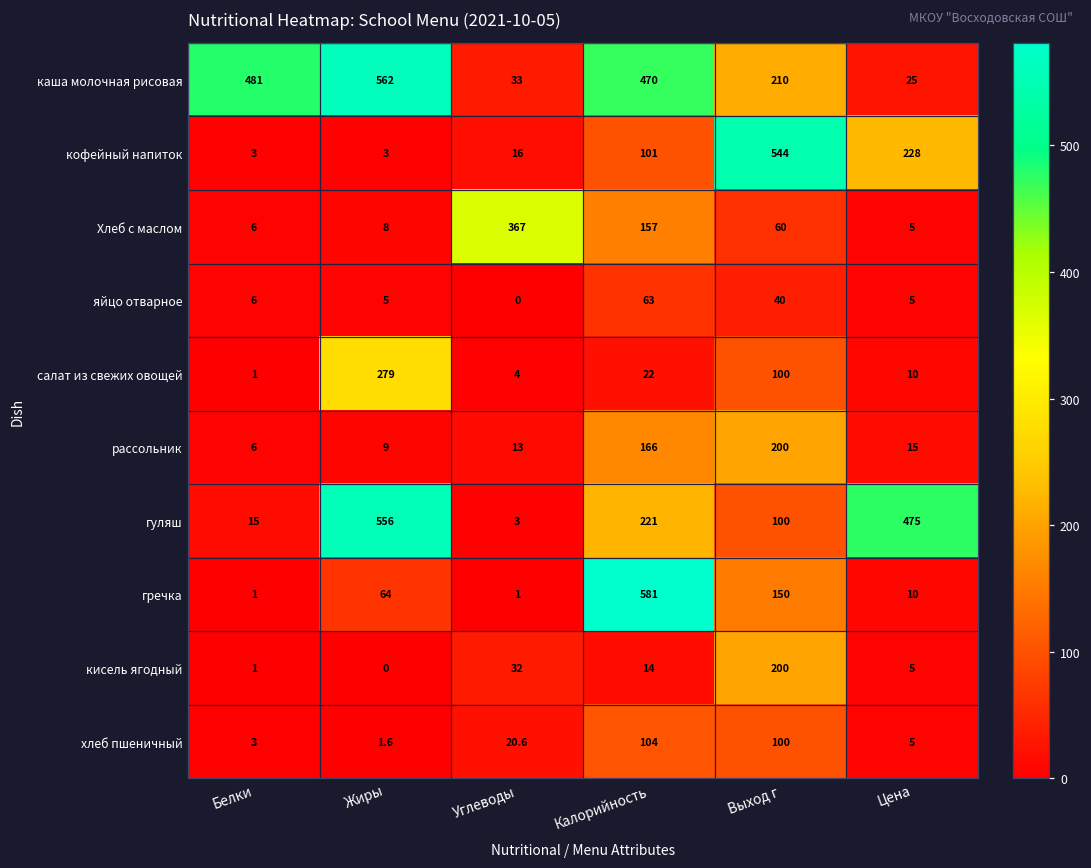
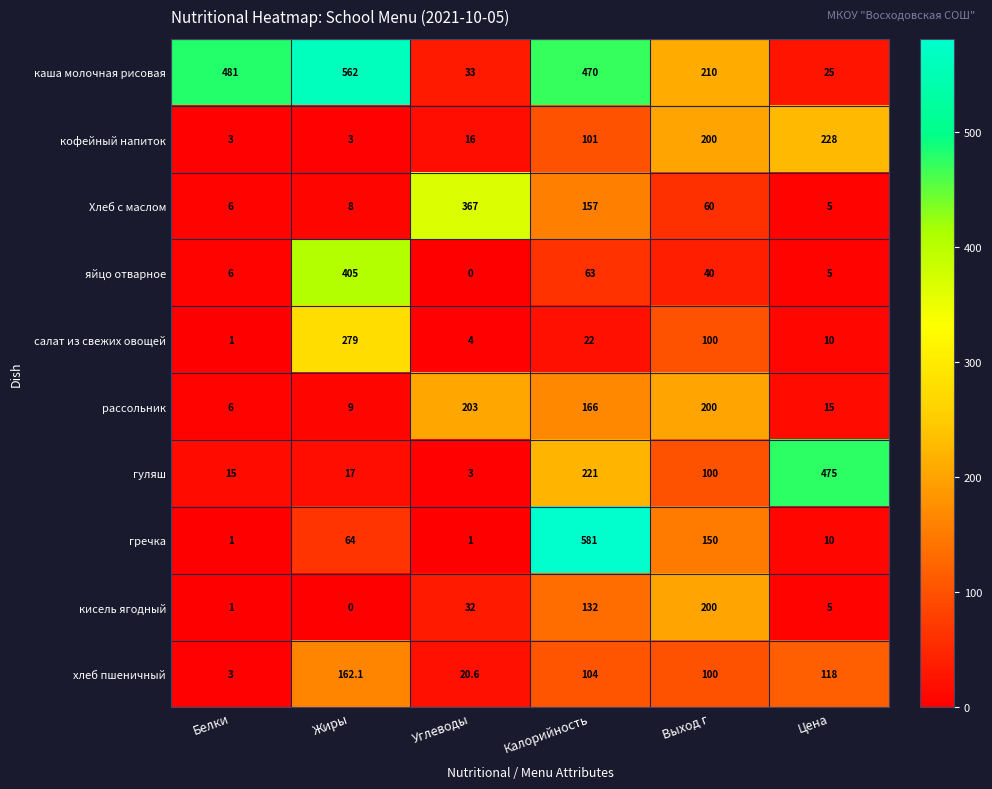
  {
    "каша молочная рисовая": {
      "Белки": 481,
      "Жиры": 562,
      "Углеводы": 33,
      "Калорийность": 470,
      "Выход г": 210,
      "Цена": 25
    },
    "кофейный напиток": {
      "Белки": 3,
      "Жиры": 3,
      "Углеводы": 16,
      "Калорийность": 101,
-     "Выход г": 544,
+     "Выход г": 200,
      "Цена": 228
    },
    "Хлеб с маслом": {
      "Белки": 6,
      "Жиры": 8,
      "Углеводы": 367,
      "Калорийность": 157,
      "Выход г": 60,
      "Цена": 5
    },
    "яйцо отварное": {
      "Белки": 6,
-     "Жиры": 5,
+     "Жиры": 405,
      "Углеводы": 0,
      "Калорийность": 63,
      "Выход г": 40,
      "Цена": 5
    },
    "салат из свежих овощей": {
      "Белки": 1,
      "Жиры": 279,
      "Углеводы": 4,
      "Калорийность": 22,
      "Выход г": 100,
      "Цена": 10
    },
    "рассольник": {
      "Белки": 6,
      "Жиры": 9,
-     "Углеводы": 13,
+     "Углеводы": 203,
      "Калорийность": 166,
      "Выход г": 200,
      "Цена": 15
    },
    "гуляш": {
      "Белки": 15,
-     "Жиры": 556,
+     "Жиры": 17,
      "Углеводы": 3,
      "Калорийность": 221,
      "Выход г": 100,
      "Цена": 475
    },
    "гречка": {
      "Белки": 1,
      "Жиры": 64,
      "Углеводы": 1,
      "Калорийность": 581,
      "Выход г": 150,
      "Цена": 10
    },
    "кисель ягодный": {
      "Белки": 1,
      "Жиры": 0,
      "Углеводы": 32,
-     "Калорийность": 14,
+     "Калорийность": 132,
      "Выход г": 200,
      "Цена": 5
    },
    "хлеб пшеничный": {
      "Белки": 3,
-     "Жиры": 1.6,
+     "Жиры": 162.1,
      "Углеводы": 20.6,
      "Калорийность": 104,
      "Выход г": 100,
-     "Цена": 5
+     "Цена": 118
    }
  }
